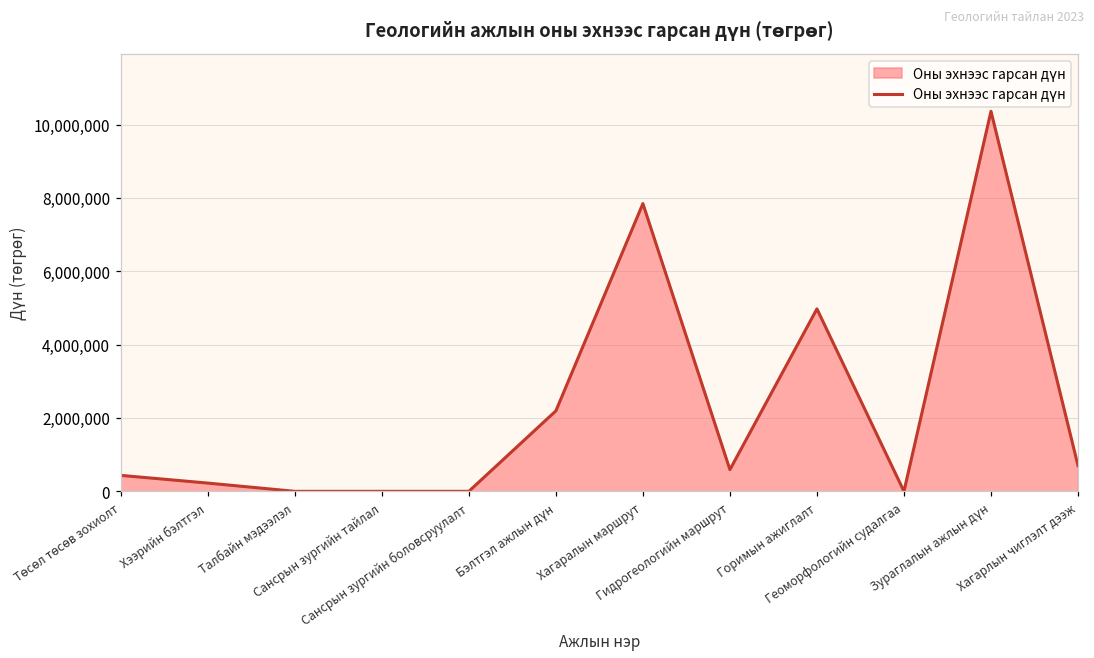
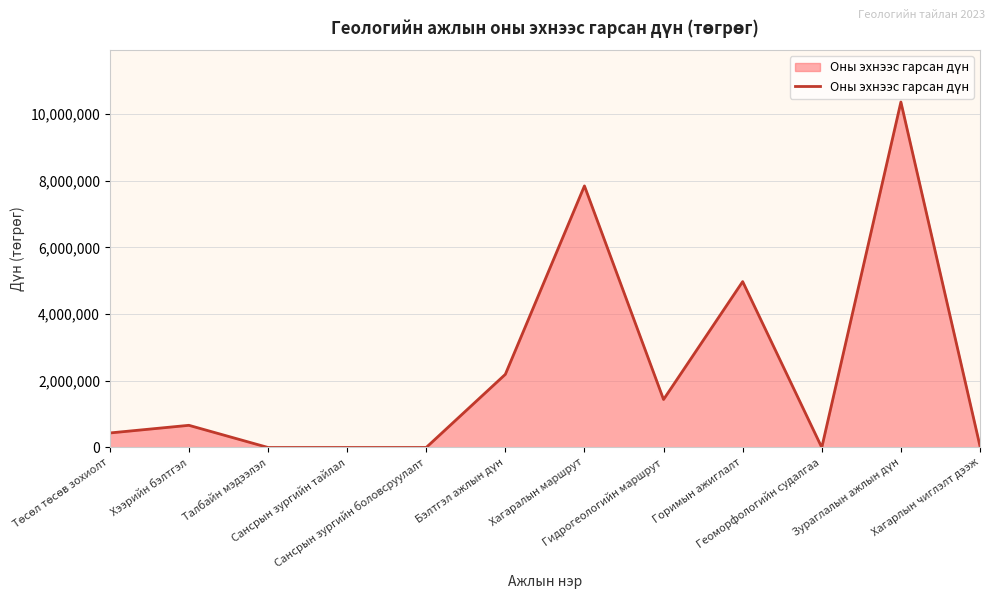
  {
    "Төсөл төсөв зохиолт": "400,000",
-   "Хээрийн бэлтгэл": "200,000",
+   "Хээрийн бэлтгэл": "700,000",
    "Талбайн мэдээлэл": "0",
    "Сансрын зургийн тайлал": "0",
    "Сансрын зургийн боловсруулалт": "0",
    "Бэлтгэл ажлын дүн": "2,200,000",
    "Хагаралын маршрут": "7,800,000",
-   "Гидрогеологийн маршрут": "600,000",
+   "Гидрогеологийн маршрут": "1,400,000",
    "Горимын ажиглалт": "5,000,000",
    "Геоморфологийн судалгаа": "0",
    "Зураглалын ажлын дүн": "10,400,000",
-   "Хагарлын чиглэлт дээж": "700,000"
+   "Хагарлын чиглэлт дээж": "0"
  }
